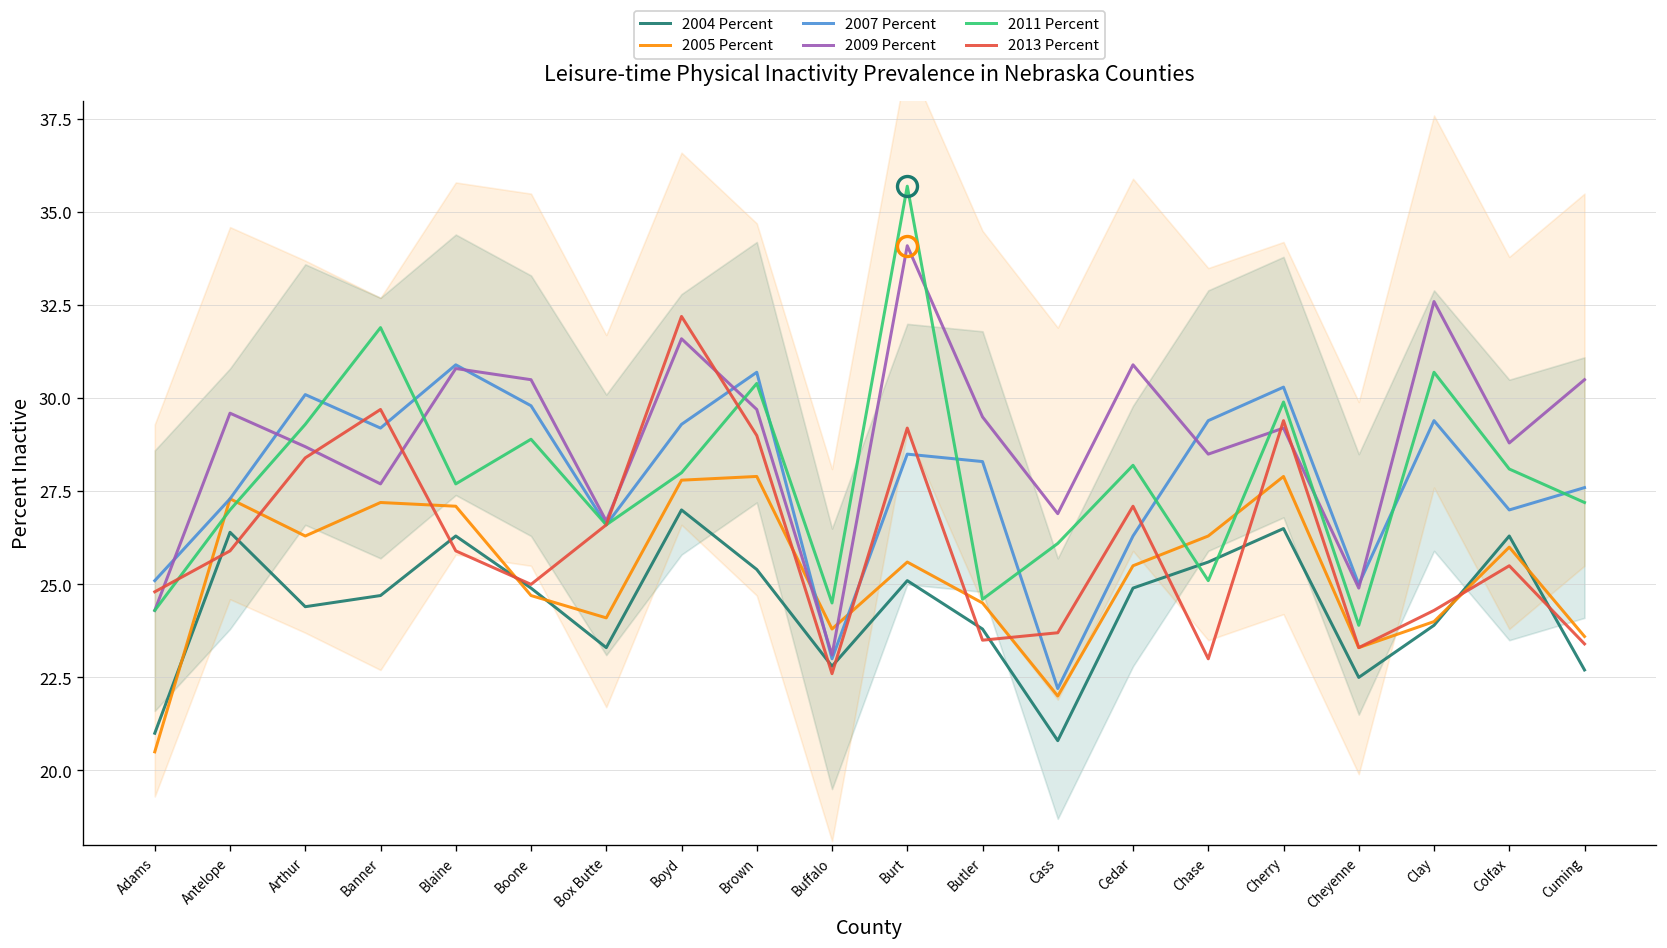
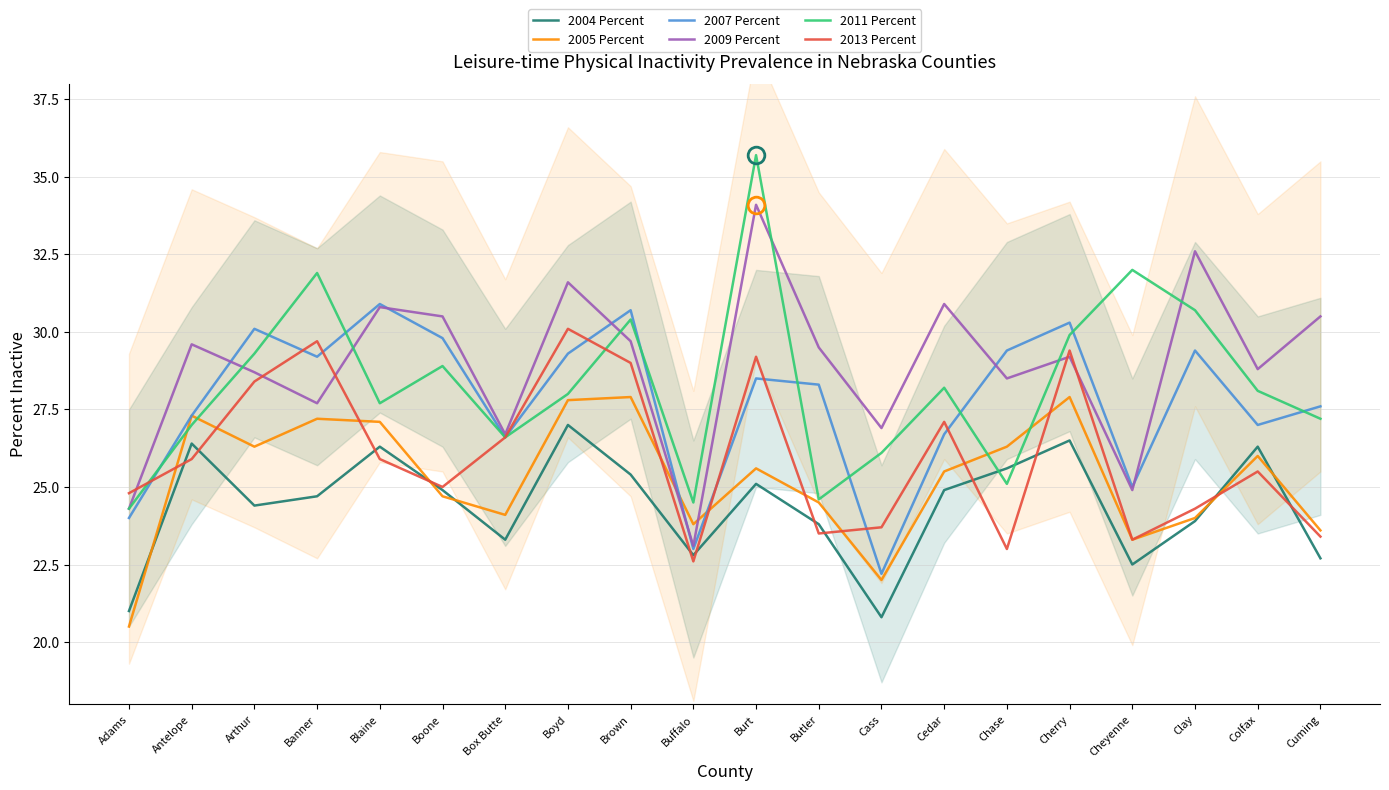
  {
    "2007 Percent": {
-     "Adams": 25.1,
+     "Adams": 24.0,
      "Arthur": 30.1,
      "Banner": 29.2,
      "Blaine": 30.9,
      "Boone": 29.8,
      "Boyd": 29.3,
      "Brown": 30.7,
      "Buffalo": 23.0,
      "Burt": 28.5,
      "Butler": 28.3,
      "Cass": 22.2,
-     "Cedar": 26.3,
+     "Cedar": 26.7,
      "Chase": 29.4,
      "Cherry": 30.3,
      "Cheyenne": 25.0,
      "Clay": 29.4,
      "Colfax": 27.0,
      "Cuming": 27.6
    },
    "2009 Percent": {
      "Antelope": 29.6,
      "Arthur": 28.7,
      "Banner": 27.7,
      "Blaine": 30.8,
      "Boone": 30.5,
      "Box Butte": 26.7,
      "Boyd": 31.6,
      "Brown": 29.7,
      "Buffalo": 23.1,
      "Butler": 29.5,
      "Cass": 26.9,
      "Cedar": 30.9,
      "Chase": 28.5,
      "Cherry": 29.2,
      "Cheyenne": 24.9,
      "Clay": 32.6,
      "Colfax": 28.8,
      "Cuming": 30.5
    },
    "2011 Percent": {
      "Antelope": 27.0,
      "Arthur": 29.3,
      "Banner": 31.9,
      "Blaine": 27.7,
      "Boone": 28.9,
      "Boyd": 28.0,
      "Brown": 30.4,
      "Buffalo": 24.5,
      "Butler": 24.6,
      "Cass": 26.1,
      "Cedar": 28.2,
      "Chase": 25.1,
      "Cherry": 29.9,
-     "Cheyenne": 23.9,
+     "Cheyenne": 32.0,
      "Clay": 30.7,
      "Colfax": 28.1,
      "Cuming": 27.2
    },
    "2013 Percent": {
      "Adams": 24.8,
      "Antelope": 25.9,
      "Arthur": 28.4,
      "Banner": 29.7,
      "Blaine": 25.9,
      "Boone": 25.0,
-     "Boyd": 32.2,
+     "Boyd": 30.1,
      "Brown": 29.0,
      "Buffalo": 22.6,
      "Burt": 29.2,
      "Butler": 23.5,
      "Cass": 23.7,
      "Cedar": 27.1,
      "Chase": 23.0,
      "Cherry": 29.4,
      "Clay": 24.3,
      "Colfax": 25.5,
      "Cuming": 23.4
    }
  }
